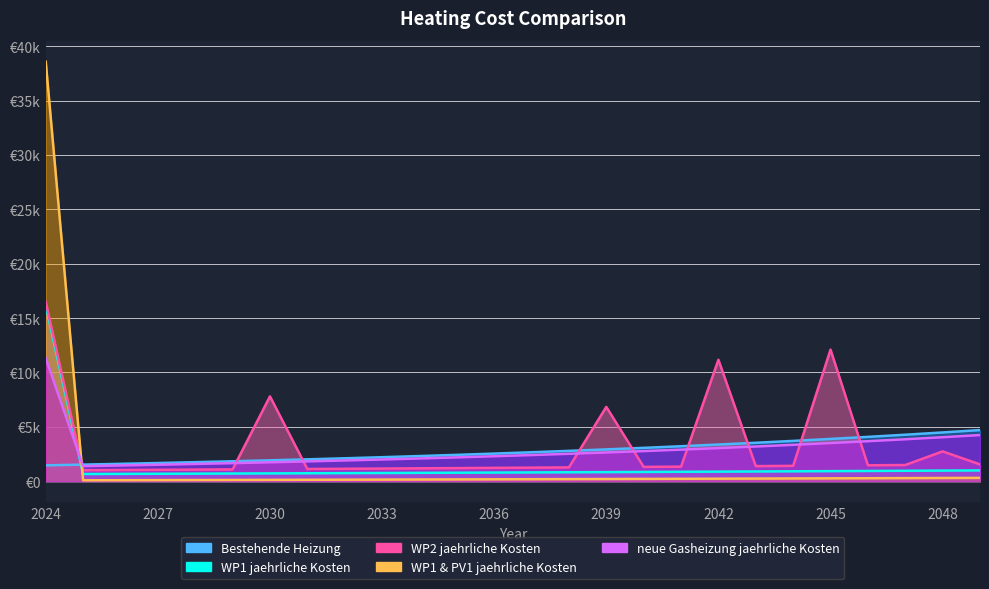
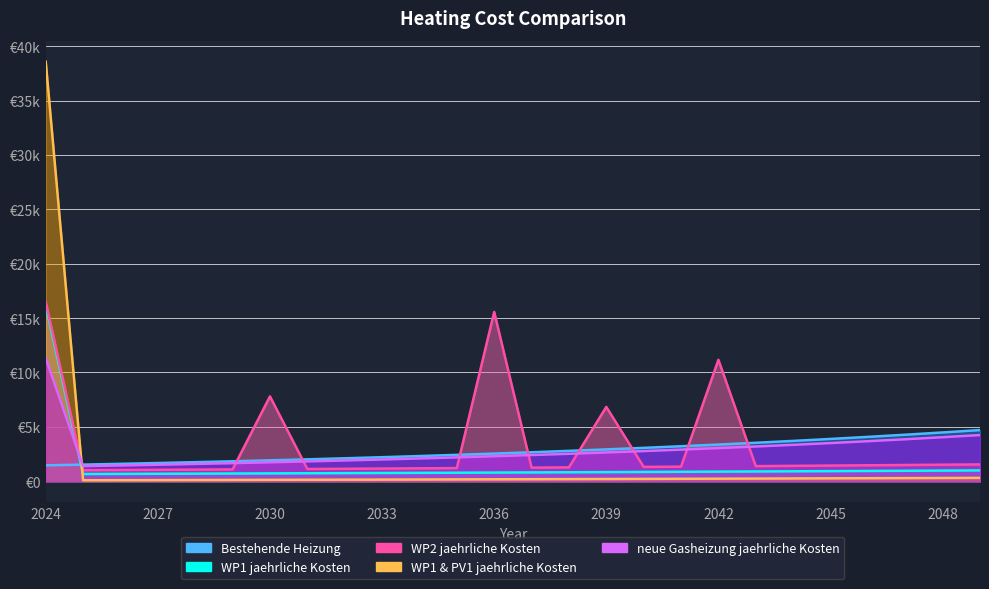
  {
    "WP2 jaehrliche Kosten": {
      "2024": "€16500",
      "2027": "€1100",
      "2030": "€7800",
      "2033": "€1200",
-     "2036": "€1200",
+     "2036": "€15600",
      "2039": "€6800",
      "2042": "€11200",
-     "2045": "€12100",
-     "2048": "€2700"
+     "2045": "€1400",
+     "2048": "€1500"
    }
  }
